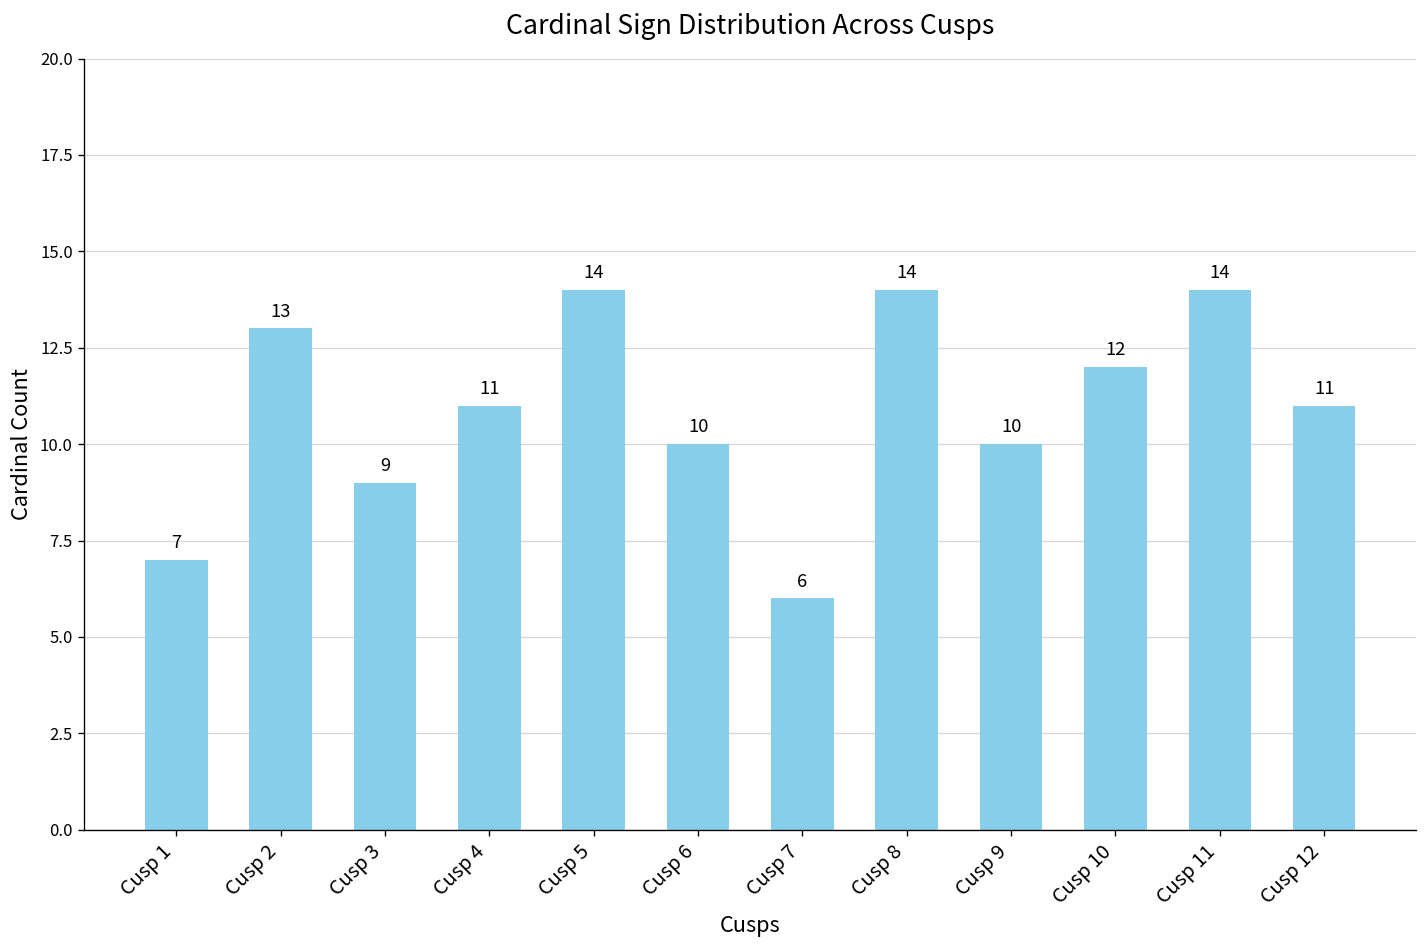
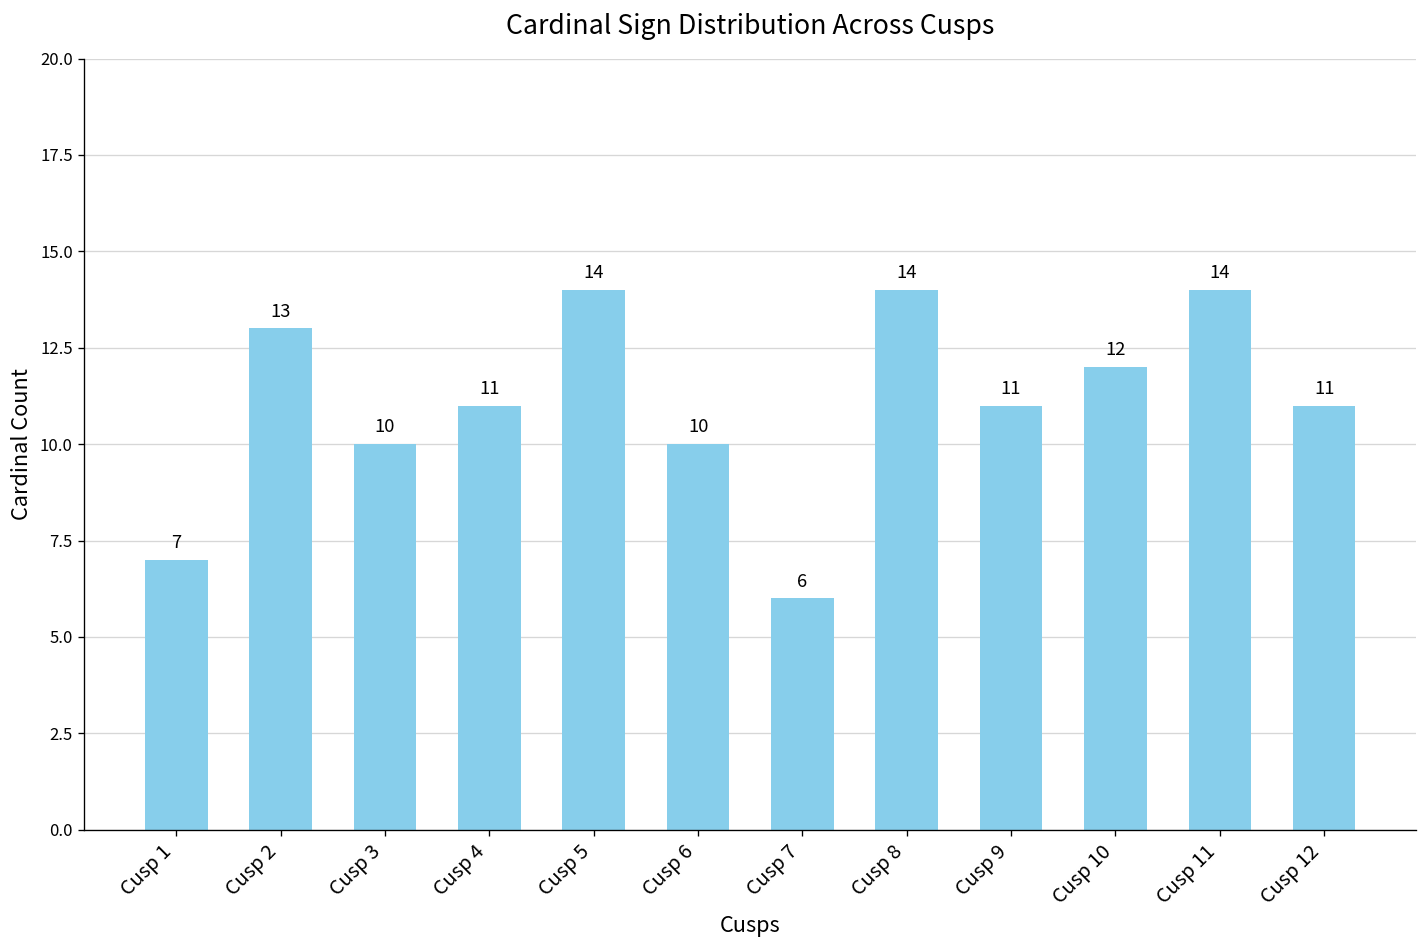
  {
    "Cusp 1": 7,
    "Cusp 2": 13,
-   "Cusp 3": 9,
+   "Cusp 3": 10,
    "Cusp 4": 11,
    "Cusp 5": 14,
    "Cusp 6": 10,
    "Cusp 7": 6,
    "Cusp 8": 14,
-   "Cusp 9": 10,
+   "Cusp 9": 11,
    "Cusp 10": 12,
    "Cusp 11": 14,
    "Cusp 12": 11
  }
